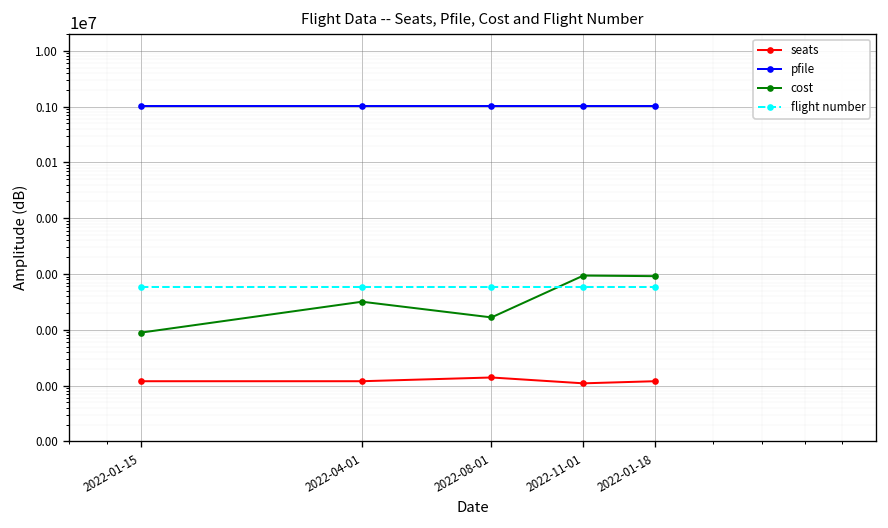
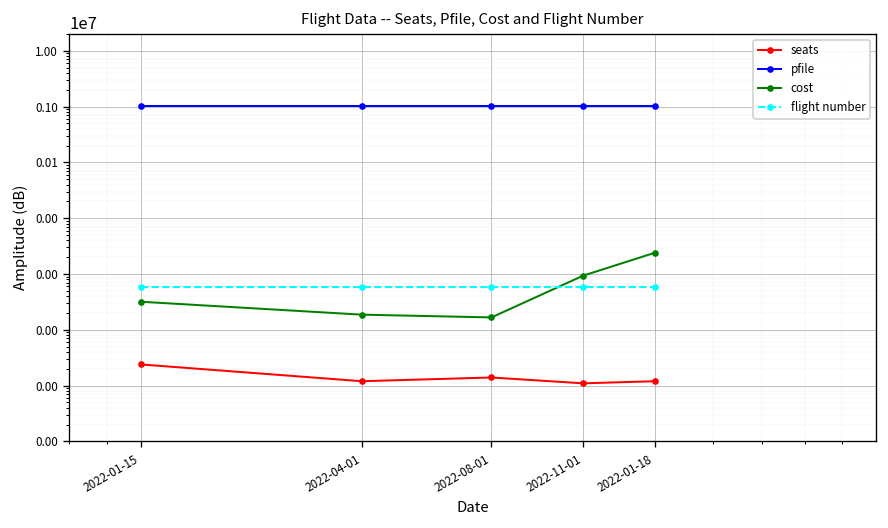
  {
    "seats": {
-     "2022-01-15": 12,
+     "2022-01-15": 20,
      "2022-04-01": 12,
      "2022-08-01": 14,
      "2022-11-01": 11,
      "2022-01-18": 12
    },
    "pfile": {
      "2022-01-15": 1000000,
      "2022-04-01": 1000000,
      "2022-08-01": 1000000,
      "2022-11-01": 1000000,
      "2022-01-18": 1000000
    },
    "cost": {
-     "2022-01-15": 90,
-     "2022-04-01": 300,
+     "2022-01-15": 300,
+     "2022-04-01": 190,
      "2022-08-01": 170,
      "2022-11-01": 900,
-     "2022-01-18": 900
+     "2022-01-18": 2000
    },
    "flight number": {
      "2022-01-15": 600,
      "2022-04-01": 600,
      "2022-08-01": 600,
      "2022-11-01": 600,
      "2022-01-18": 600
    }
  }
